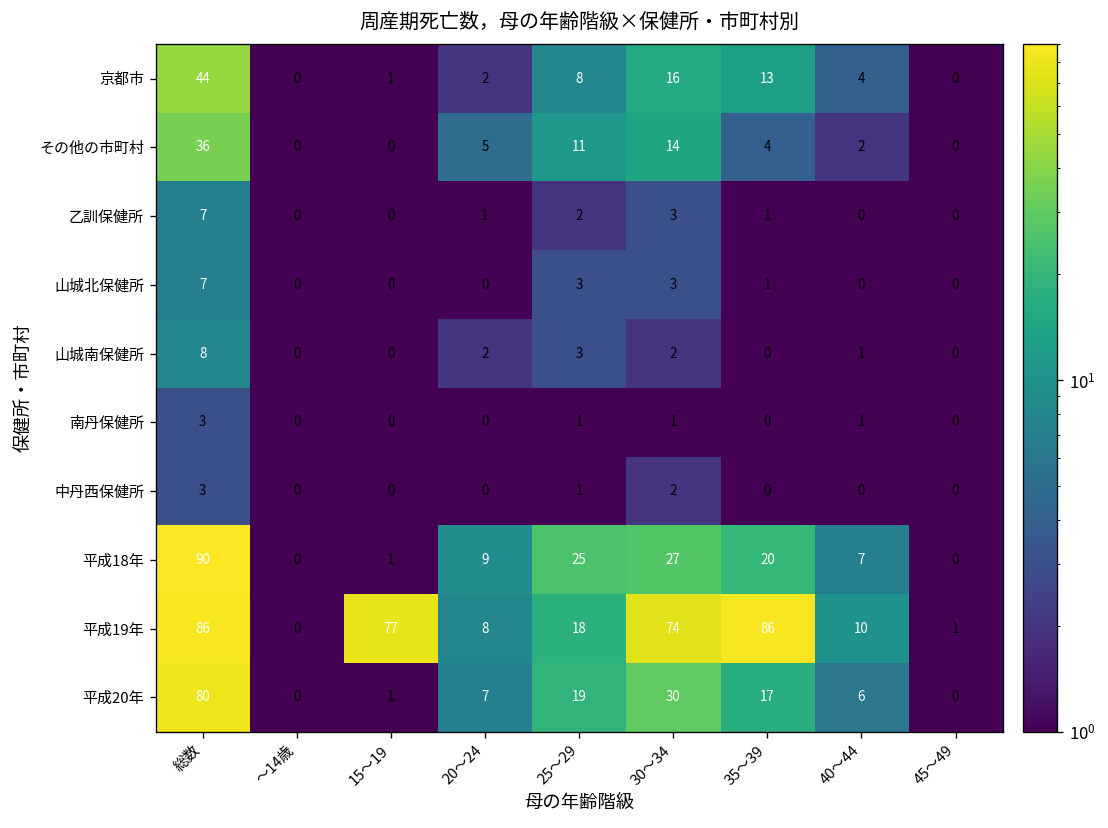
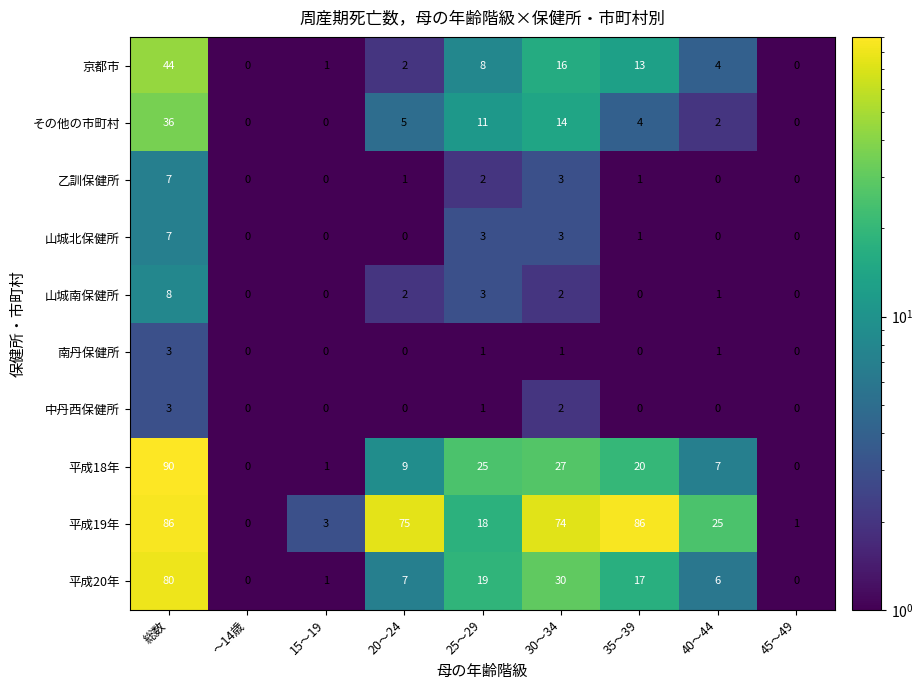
  {
    "京都市": {
      "総数": 44,
      "～14歳": 0,
      "15～19": 1,
      "20～24": 2,
      "25～29": 8,
      "30～34": 16,
      "35～39": 13,
      "40～44": 4,
      "45～49": 0
    },
    "その他の市町村": {
      "総数": 36,
      "～14歳": 0,
      "15～19": 0,
      "20～24": 5,
      "25～29": 11,
      "30～34": 14,
      "35～39": 4,
      "40～44": 2,
      "45～49": 0
    },
    "乙訓保健所": {
      "総数": 7,
      "～14歳": 0,
      "15～19": 0,
      "20～24": 1,
      "25～29": 2,
      "30～34": 3,
      "35～39": 1,
      "40～44": 0,
      "45～49": 0
    },
    "山城北保健所": {
      "総数": 7,
      "～14歳": 0,
      "15～19": 0,
      "20～24": 0,
      "25～29": 3,
      "30～34": 3,
      "35～39": 1,
      "40～44": 0,
      "45～49": 0
    },
    "山城南保健所": {
      "総数": 8,
      "～14歳": 0,
      "15～19": 0,
      "20～24": 2,
      "25～29": 3,
      "30～34": 2,
      "35～39": 0,
      "40～44": 1,
      "45～49": 0
    },
    "南丹保健所": {
      "総数": 3,
      "～14歳": 0,
      "15～19": 0,
      "20～24": 0,
      "25～29": 1,
      "30～34": 1,
      "35～39": 0,
      "40～44": 1,
      "45～49": 0
    },
    "中丹西保健所": {
      "総数": 3,
      "～14歳": 0,
      "15～19": 0,
      "20～24": 0,
      "25～29": 1,
      "30～34": 2,
      "35～39": 0,
      "40～44": 0,
      "45～49": 0
    },
    "平成18年": {
      "総数": 90,
      "～14歳": 0,
      "15～19": 1,
      "20～24": 9,
      "25～29": 25,
      "30～34": 27,
      "35～39": 20,
      "40～44": 7,
      "45～49": 0
    },
    "平成19年": {
      "総数": 86,
      "～14歳": 0,
-     "15～19": 77,
-     "20～24": 8,
+     "15～19": 3,
+     "20～24": 75,
      "25～29": 18,
      "30～34": 74,
      "35～39": 86,
-     "40～44": 10,
+     "40～44": 25,
      "45～49": 1
    },
    "平成20年": {
      "総数": 80,
      "～14歳": 0,
      "15～19": 1,
      "20～24": 7,
      "25～29": 19,
      "30～34": 30,
      "35～39": 17,
      "40～44": 6,
      "45～49": 0
    }
  }
